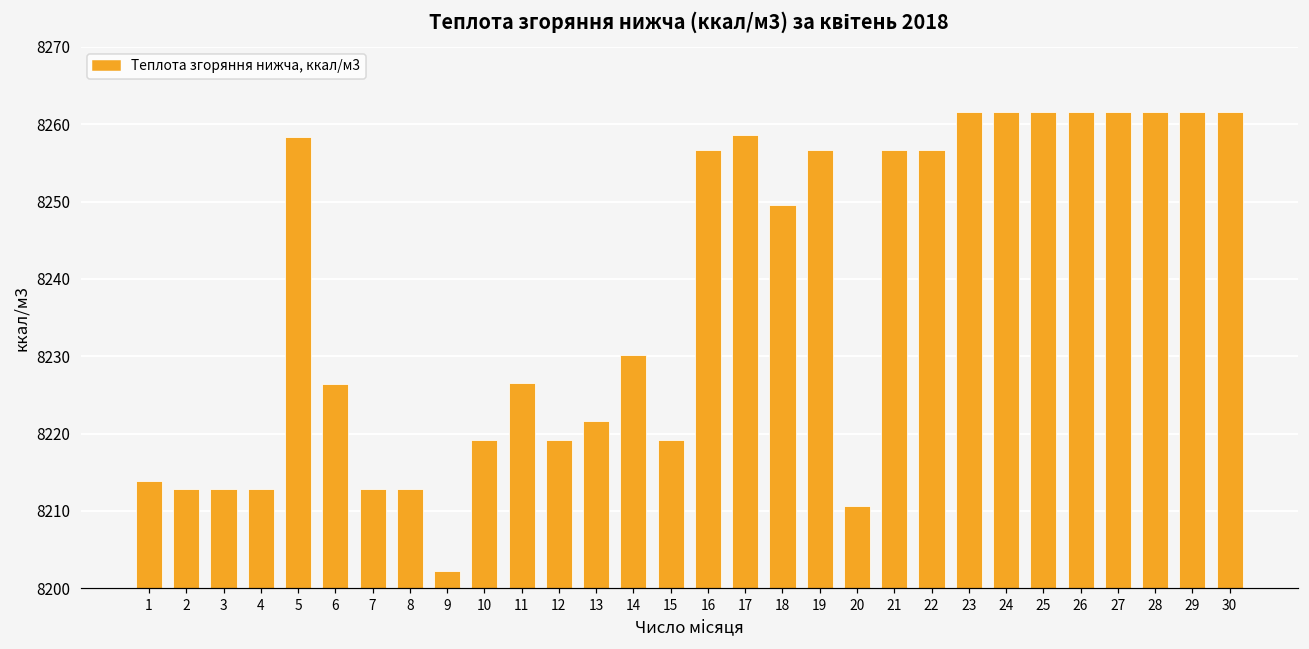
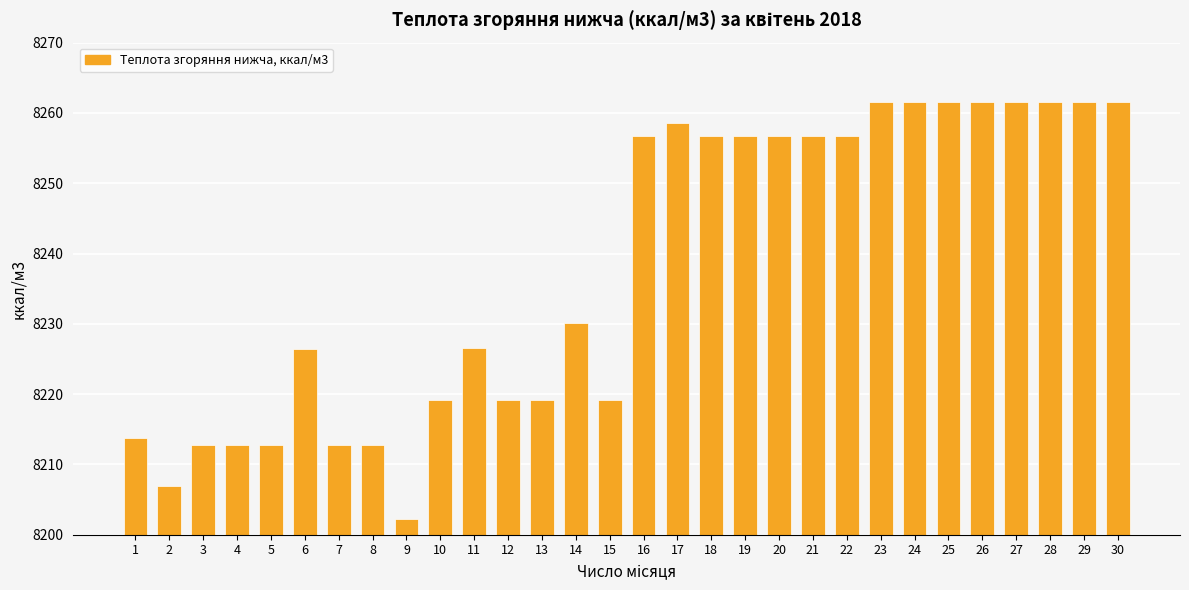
  {
    "1": 8214,
-   "2": 8213,
+   "2": 8207,
    "3": 8213,
    "4": 8213,
-   "5": 8258,
+   "5": 8213,
    "6": 8226,
    "7": 8213,
    "8": 8213,
    "9": 8202,
    "10": 8219,
    "11": 8227,
    "12": 8219,
-   "13": 8222,
+   "13": 8219,
    "14": 8230,
    "15": 8219,
    "16": 8257,
    "17": 8259,
-   "18": 8250,
+   "18": 8257,
    "19": 8257,
-   "20": 8211,
+   "20": 8257,
    "21": 8257,
    "22": 8257,
    "23": 8262,
    "24": 8262,
    "25": 8262,
    "26": 8262,
    "27": 8262,
    "28": 8262,
    "29": 8262,
    "30": 8262
  }
